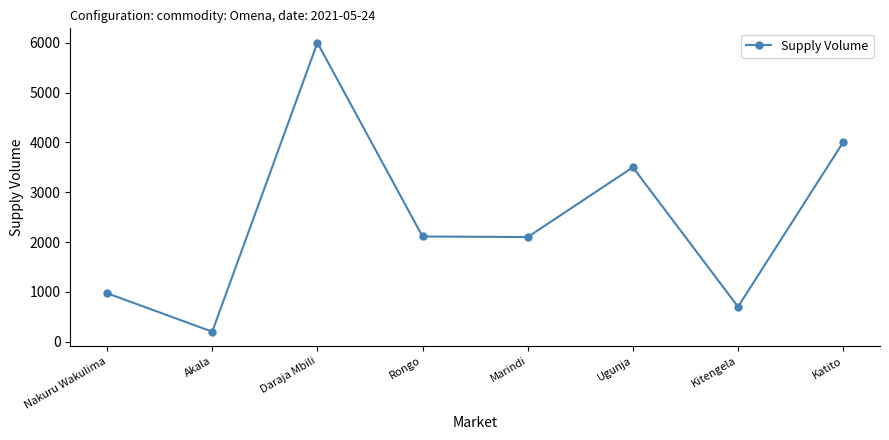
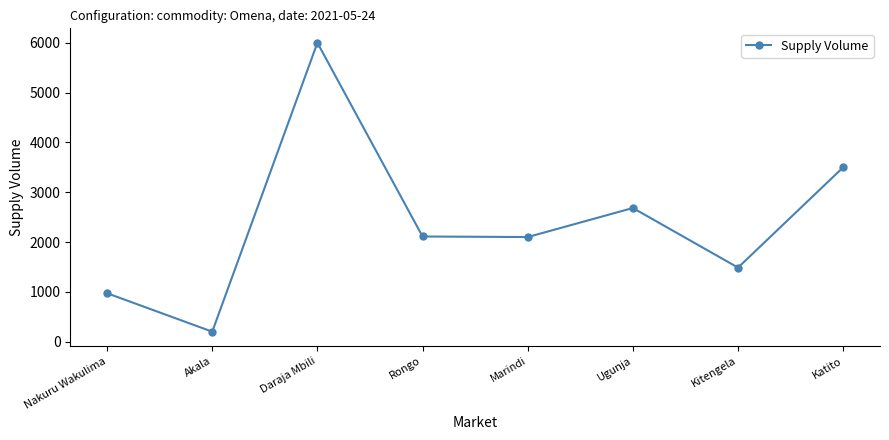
  {
    "Nakuru Wakulima": 1000,
    "Akala": 200,
    "Daraja Mbili": 6000,
    "Rongo": 2100,
    "Marindi": 2100,
-   "Ugunja": 3500,
-   "Kitengela": 700,
-   "Katito": 4000
+   "Ugunja": 2700,
+   "Kitengela": 1500,
+   "Katito": 3500
  }
